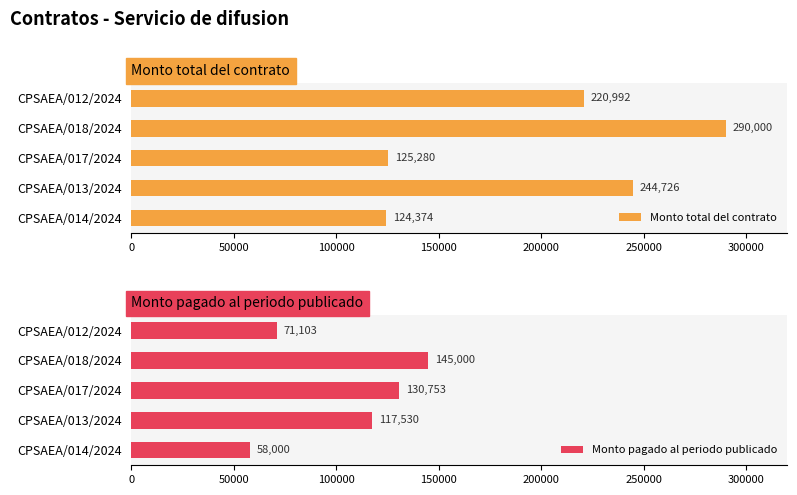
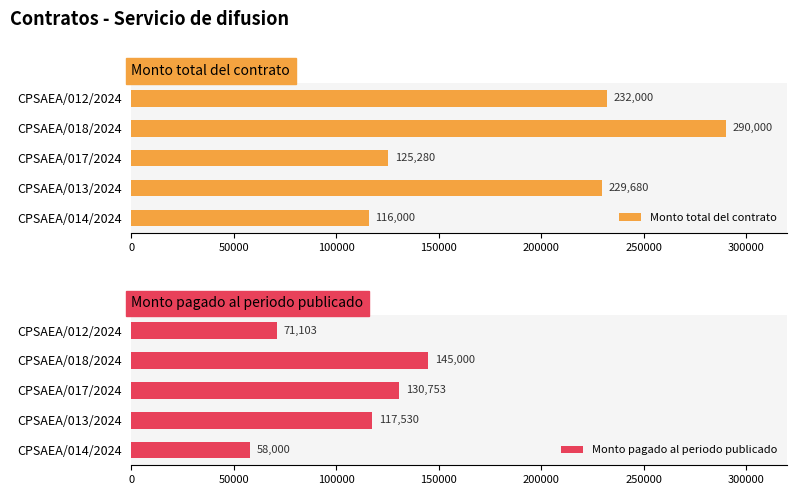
  {
    "Monto total del contrato": {
-     "CPSAEA/012/2024": "220,992",
+     "CPSAEA/012/2024": "232,000",
      "CPSAEA/018/2024": "290,000",
      "CPSAEA/017/2024": "125,280",
-     "CPSAEA/013/2024": "244,726",
-     "CPSAEA/014/2024": "124,374"
+     "CPSAEA/013/2024": "229,680",
+     "CPSAEA/014/2024": "116,000"
    },
    "Monto pagado al periodo publicado": {
      "CPSAEA/012/2024": "71,103",
      "CPSAEA/018/2024": "145,000",
      "CPSAEA/017/2024": "130,753",
      "CPSAEA/013/2024": "117,530",
      "CPSAEA/014/2024": "58,000"
    }
  }
